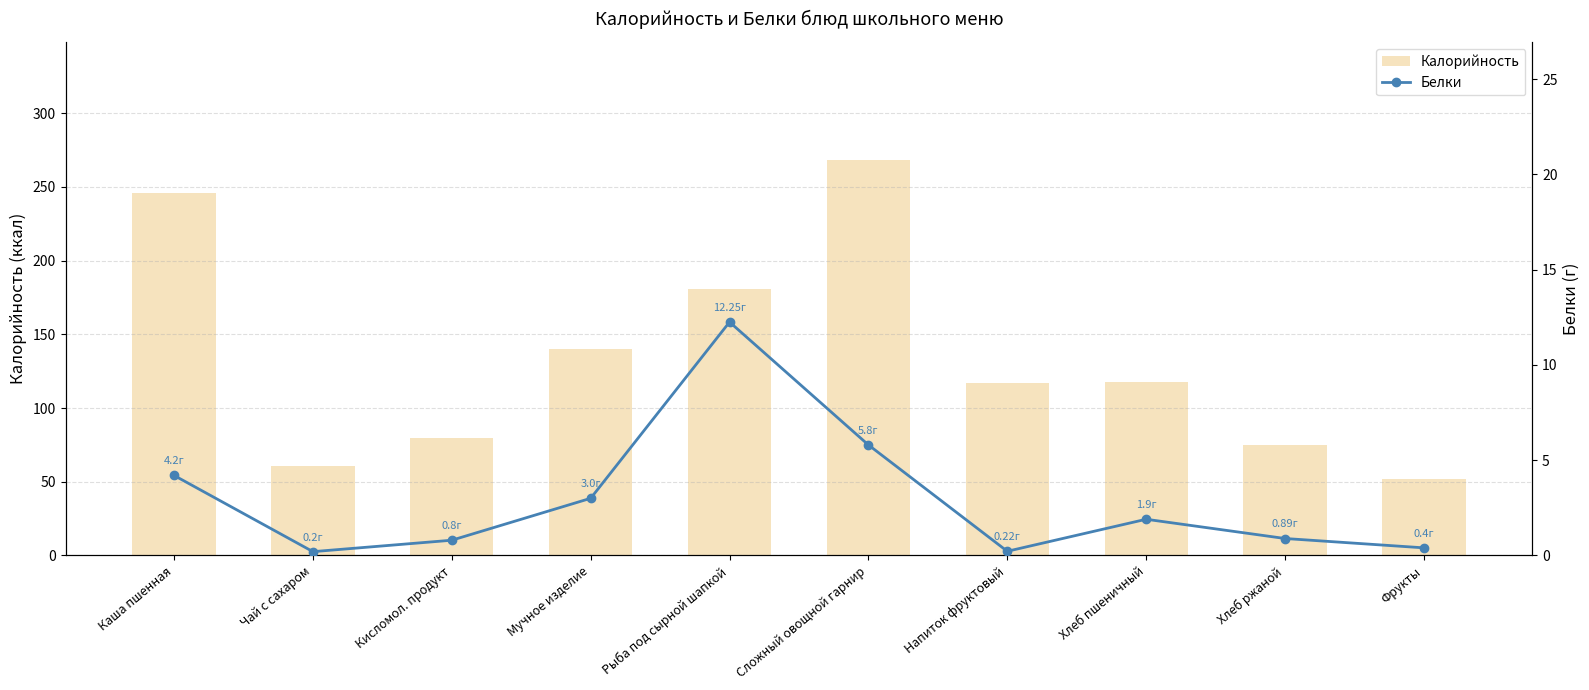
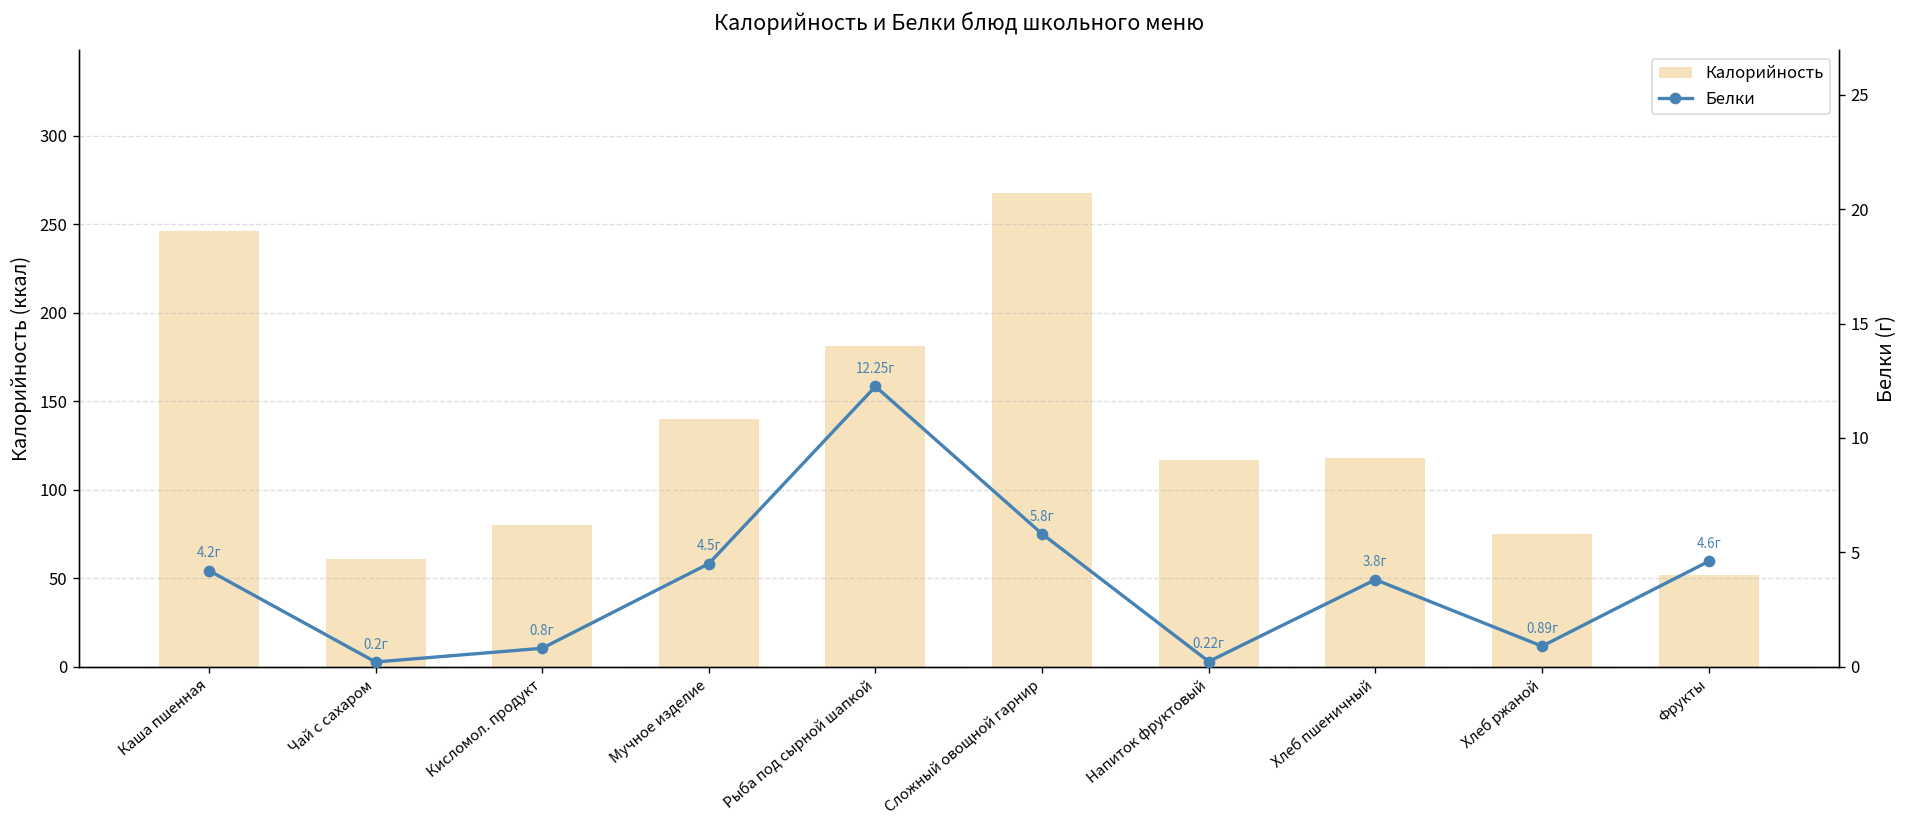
  {
    "Белки": {
      "Каша пшенная": "4.2г",
      "Чай с сахаром": "0.2г",
      "Кисломол. продукт": "0.8г",
-     "Мучное изделие": "3.0г",
+     "Мучное изделие": "4.5г",
      "Рыба под сырной шапкой": "12.25г",
      "Сложный овощной гарнир": "5.8г",
      "Напиток фруктовый": "0.22г",
-     "Хлеб пшеничный": "1.9г",
+     "Хлеб пшеничный": "3.8г",
      "Хлеб ржаной": "0.89г",
-     "Фрукты": "0.4г"
+     "Фрукты": "4.6г"
    }
  }
